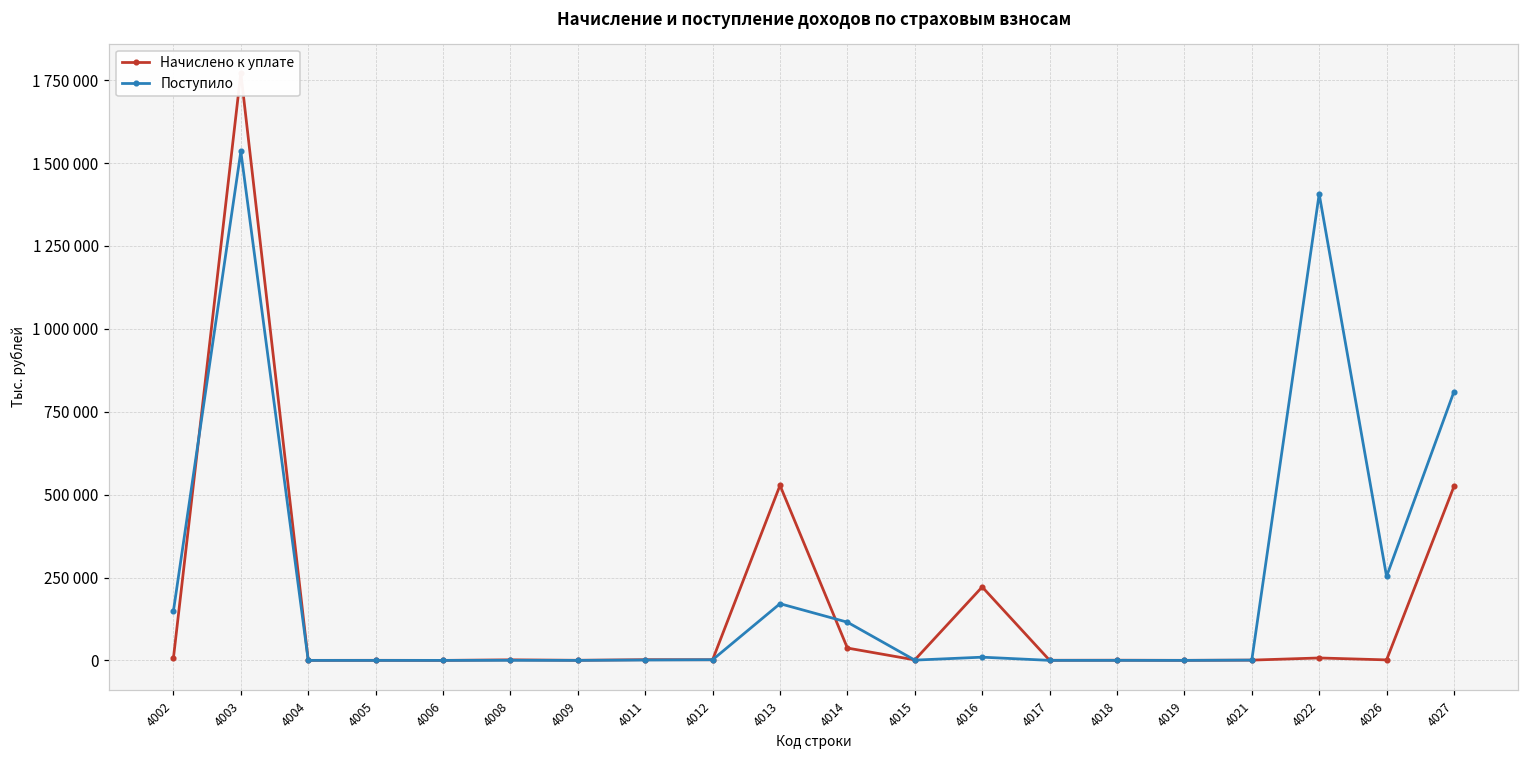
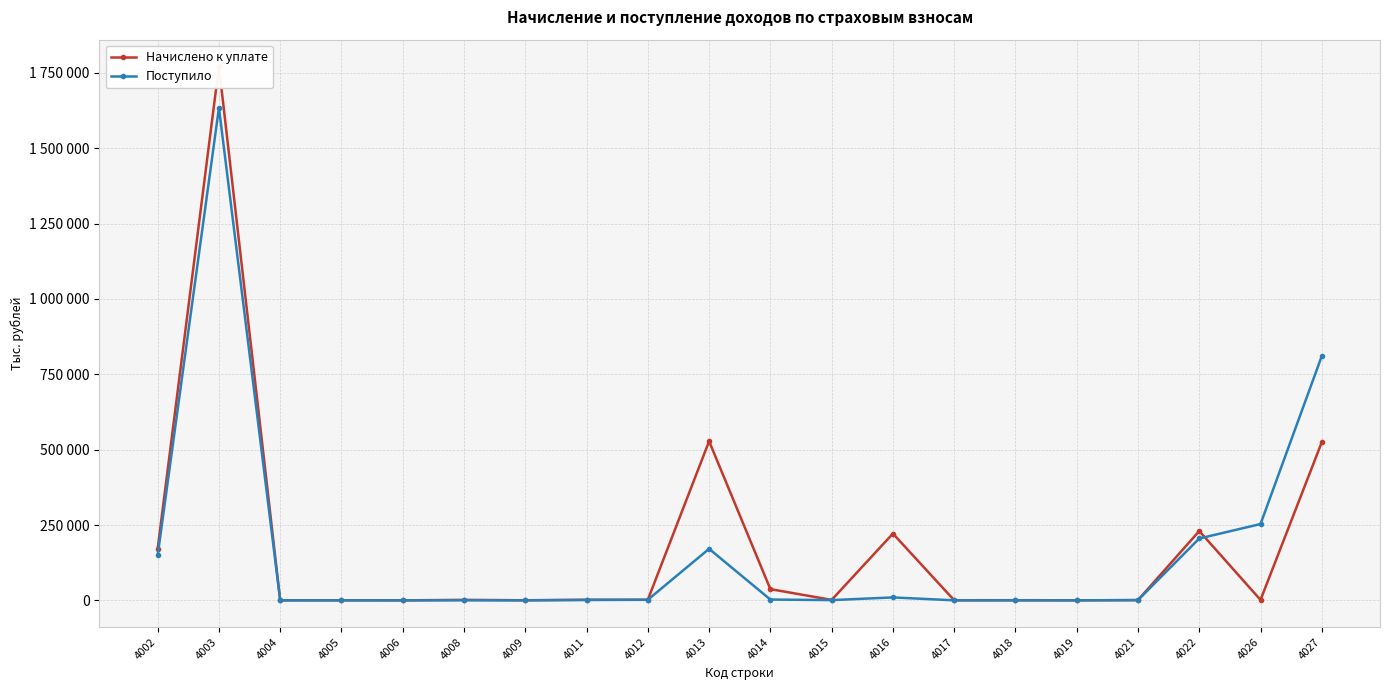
  {
    "Начислено к уплате": {
-     "4002": 10000,
+     "4002": 170000,
      "4013": 530000,
      "4014": 40000,
      "4016": 220000,
-     "4022": 10000,
+     "4022": 230000,
      "4026": 0,
      "4027": 520000
    },
    "Поступило": {
      "4002": 150000,
-     "4003": 1530000,
+     "4003": 1630000,
      "4013": 170000,
-     "4014": 120000,
+     "4014": 0,
      "4016": 10000,
-     "4022": 1410000,
+     "4022": 210000,
      "4026": 250000,
      "4027": 810000
    }
  }
